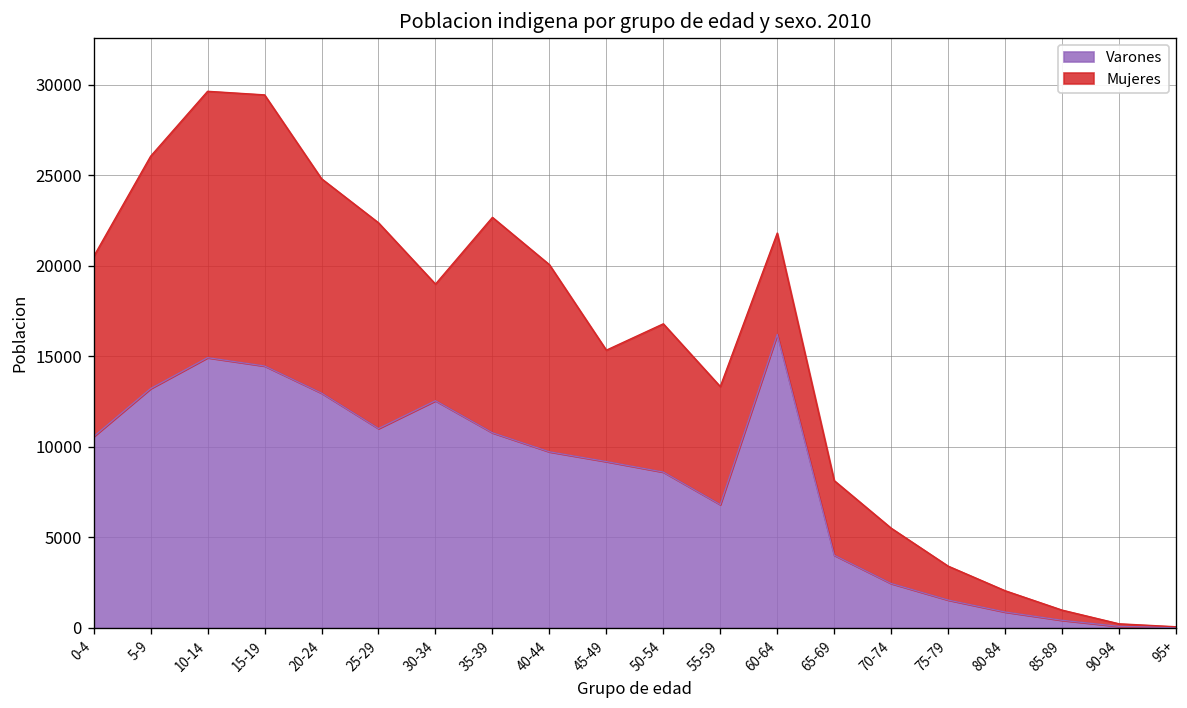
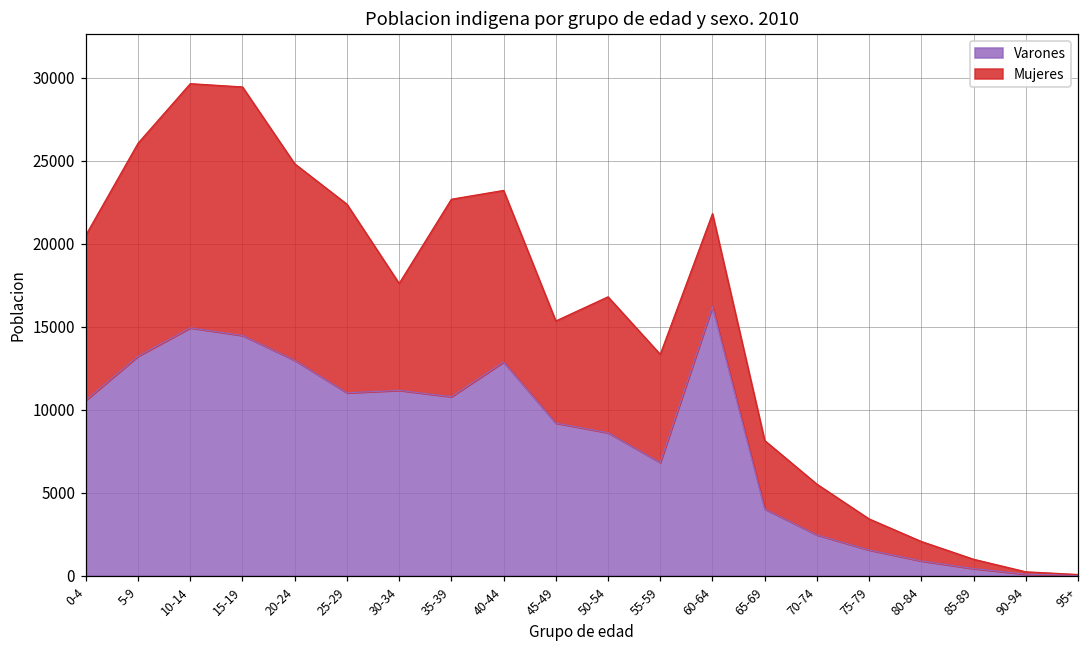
  {
    "Varones": {
      "0-4": 10600,
      "5-9": 13200,
      "10-14": 14900,
      "15-19": 14500,
      "20-24": 13000,
      "25-29": 11000,
-     "30-34": 12600,
+     "30-34": 11200,
      "35-39": 10800,
-     "40-44": 9700,
+     "40-44": 12900,
      "45-49": 9200,
      "50-54": 8600,
      "55-59": 6800,
      "60-64": 16200,
      "65-69": 4000,
      "70-74": 2500,
      "75-79": 1500,
      "80-84": 900,
      "85-89": 400
    },
    "Mujeres": {
      "0-4": 9900,
      "5-9": 12800,
      "10-14": 14700,
      "15-19": 15000,
      "20-24": 11800,
      "25-29": 11400,
      "30-34": 6400,
      "35-39": 11900,
      "40-44": 10300,
      "45-49": 6200,
      "50-54": 8200,
      "55-59": 6500,
      "60-64": 5600,
      "65-69": 4100,
      "70-74": 3100,
      "75-79": 1900,
      "80-84": 1200,
      "85-89": 600
    }
  }
